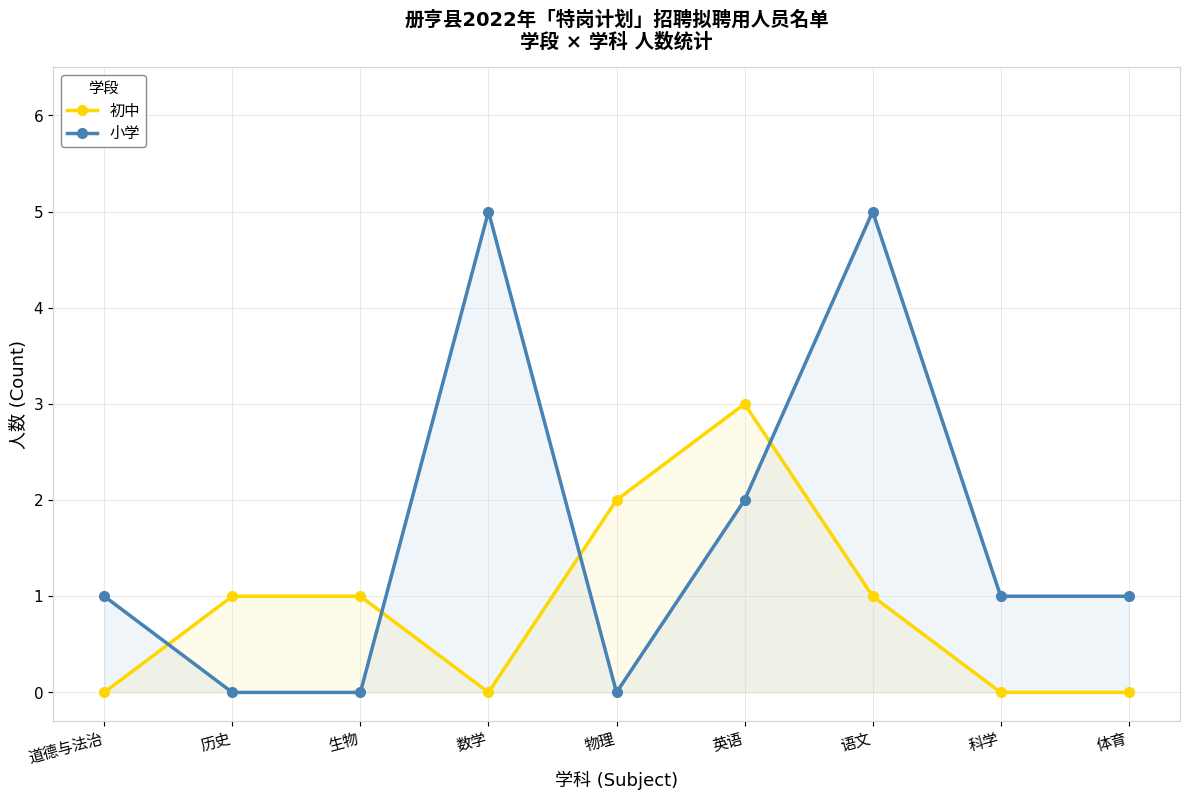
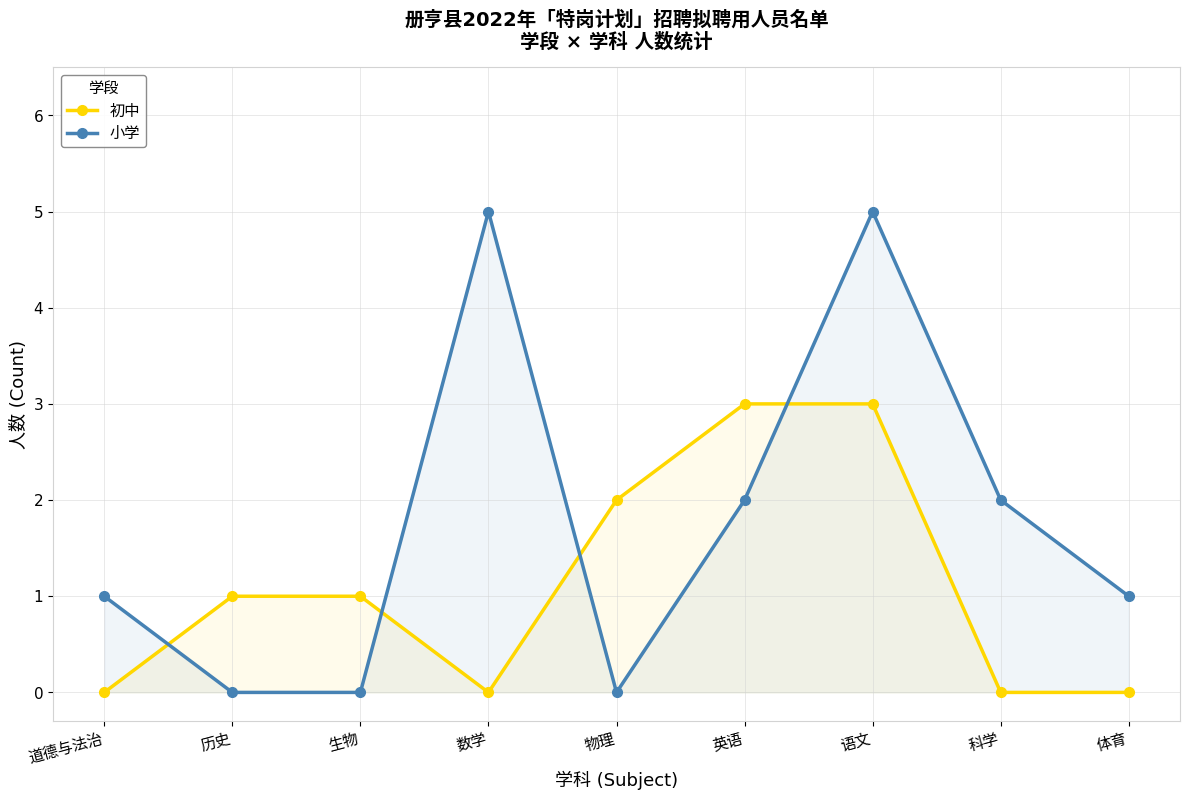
  {
    "初中": {
      "道德与法治": 0,
      "历史": 1,
      "生物": 1,
      "数学": 0,
      "物理": 2,
      "英语": 3,
-     "语文": 1,
+     "语文": 3,
      "科学": 0,
      "体育": 0
    },
    "小学": {
      "道德与法治": 1,
      "历史": 0,
      "生物": 0,
      "数学": 5,
      "物理": 0,
      "英语": 2,
      "语文": 5,
-     "科学": 1,
+     "科学": 2,
      "体育": 1
    }
  }
